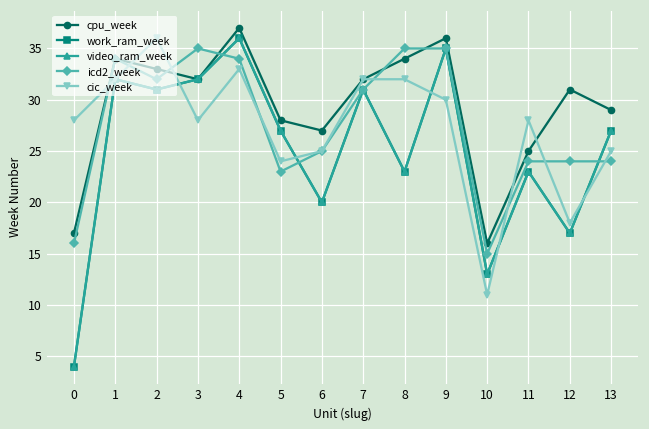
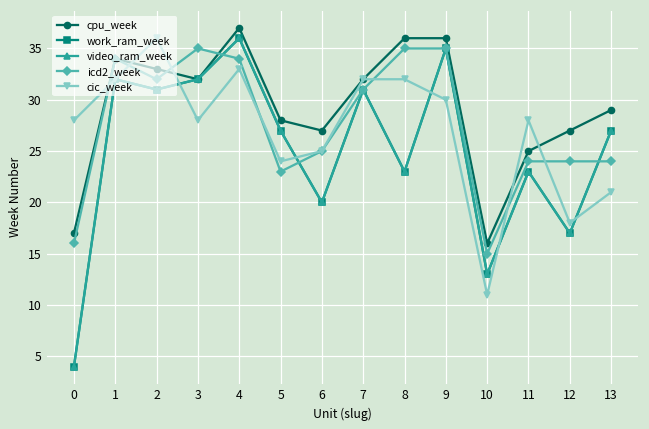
  {
    "cpu_week": {
      "0": 17,
      "4": 37,
      "5": 28,
      "6": 27,
-     "8": 34,
+     "8": 36,
      "9": 36,
      "10": 16,
      "11": 25,
-     "12": 31,
+     "12": 27,
      "13": 29
    },
    "cic_week": {
      "0": 28,
      "3": 28,
      "4": 33,
      "5": 24,
      "8": 32,
      "9": 30,
      "10": 11,
      "11": 28,
      "12": 18,
-     "13": 25
+     "13": 21
    }
  }
